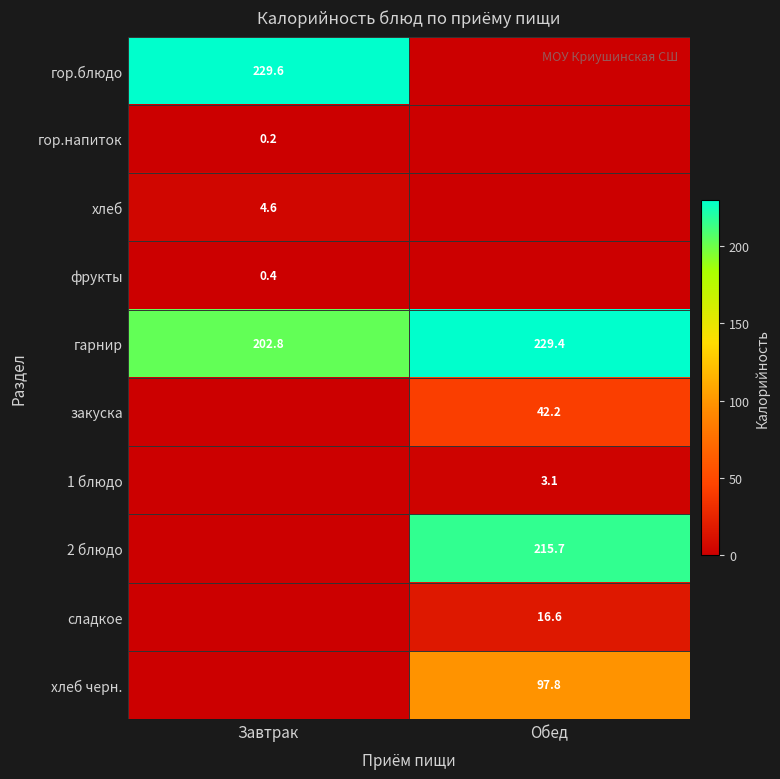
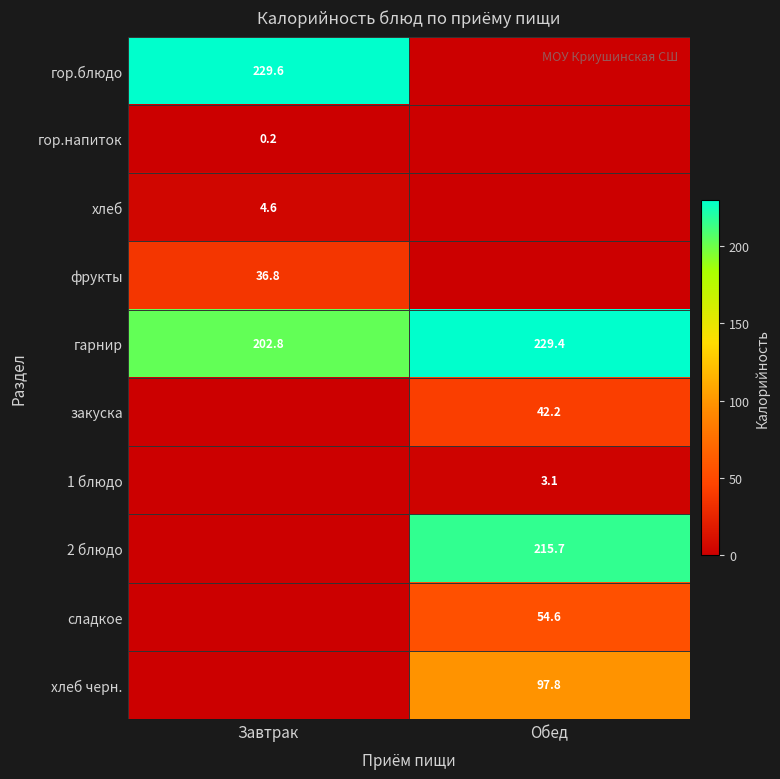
  {
    "гор.блюдо": {
      "Завтрак": 229.6
    },
    "гор.напиток": {
      "Завтрак": 0.2
    },
    "хлеб": {
      "Завтрак": 4.6
    },
    "фрукты": {
-     "Завтрак": 0.4
+     "Завтрак": 36.8
    },
    "гарнир": {
      "Завтрак": 202.8,
      "Обед": 229.4
    },
    "закуска": {
      "Обед": 42.2
    },
    "1 блюдо": {
      "Обед": 3.1
    },
    "2 блюдо": {
      "Обед": 215.7
    },
    "сладкое": {
-     "Обед": 16.6
+     "Обед": 54.6
    },
    "хлеб черн.": {
      "Обед": 97.8
    }
  }
